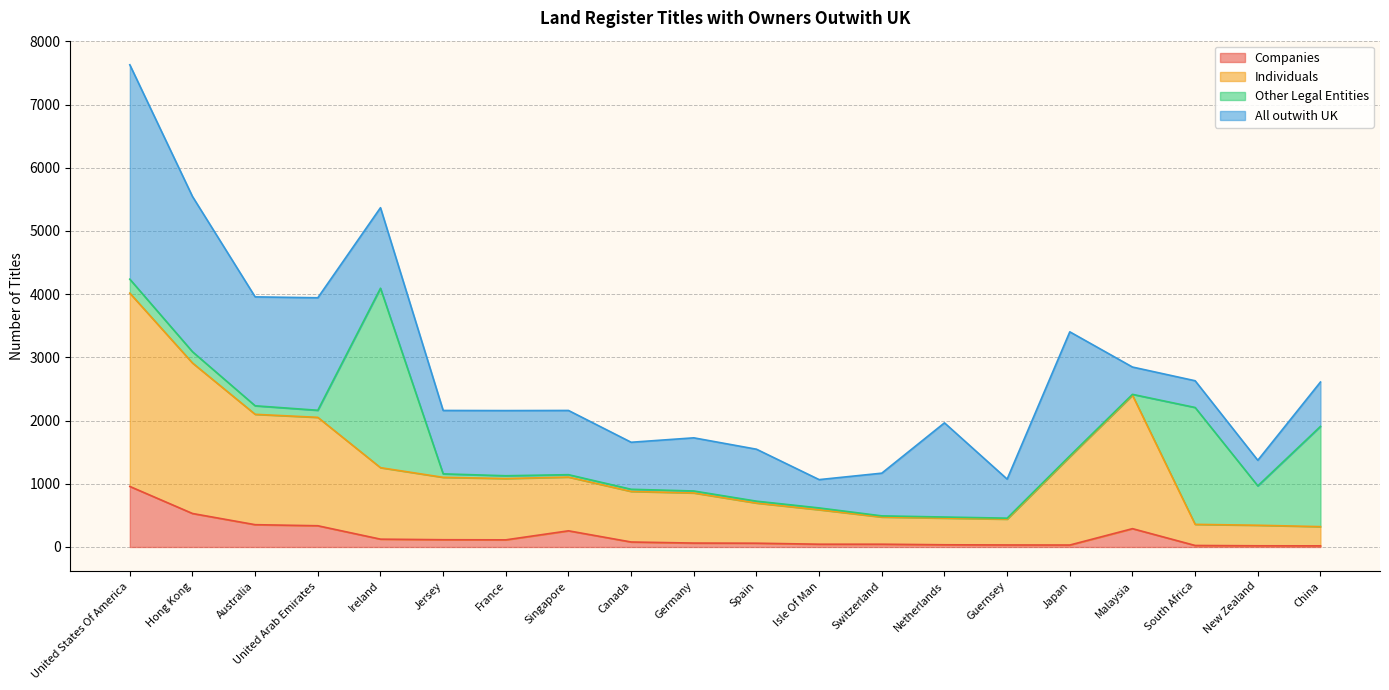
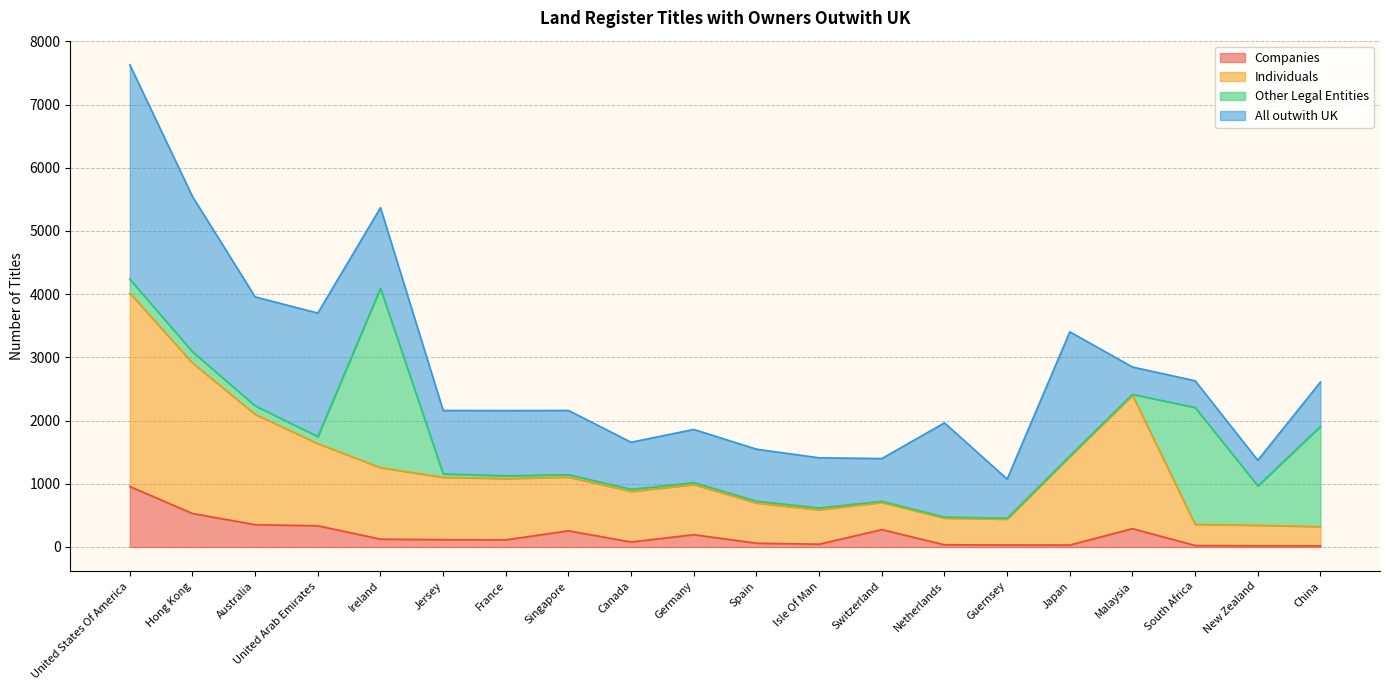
  {
    "Companies": {
      "United States Of America": 1000,
      "Hong Kong": 500,
      "Australia": 400,
      "United Arab Emirates": 300,
      "Ireland": 100,
      "Jersey": 100,
      "France": 100,
      "Singapore": 300,
      "Canada": 100,
-     "Germany": 100,
+     "Germany": 200,
      "Spain": 100,
      "Isle Of Man": 0,
-     "Switzerland": 0,
+     "Switzerland": 300,
      "Netherlands": 0,
      "Guernsey": 0,
      "Japan": 0,
      "Malaysia": 300,
      "South Africa": 0,
      "New Zealand": 0,
      "China": 0
    },
    "Individuals": {
      "United States Of America": 3100,
      "Hong Kong": 2400,
      "Australia": 1700,
-     "United Arab Emirates": 1700,
+     "United Arab Emirates": 1300,
      "Ireland": 1100,
      "Jersey": 1000,
      "France": 1000,
      "South Africa": 300,
      "New Zealand": 300,
      "China": 300
    },
    "Other Legal Entities": {
      "United States Of America": 200,
      "Hong Kong": 200,
      "Australia": 100,
      "United Arab Emirates": 100,
      "Ireland": 2800,
      "Jersey": 100,
      "France": 0,
      "South Africa": 1800,
      "New Zealand": 600,
      "China": 1600
    },
    "All outwith UK": {
      "United States Of America": 3400,
      "Hong Kong": 2500,
      "Australia": 1700,
-     "United Arab Emirates": 1800,
+     "United Arab Emirates": 2000,
      "Ireland": 1300,
      "Jersey": 1000,
      "France": 1000,
      "Singapore": 1000,
      "Canada": 700,
      "Germany": 800,
      "Spain": 800,
-     "Isle Of Man": 400,
+     "Isle Of Man": 800,
      "Switzerland": 700,
      "Netherlands": 1500,
      "Guernsey": 600,
      "Japan": 2000,
      "Malaysia": 400,
      "South Africa": 400,
      "New Zealand": 400,
      "China": 700
    }
  }
